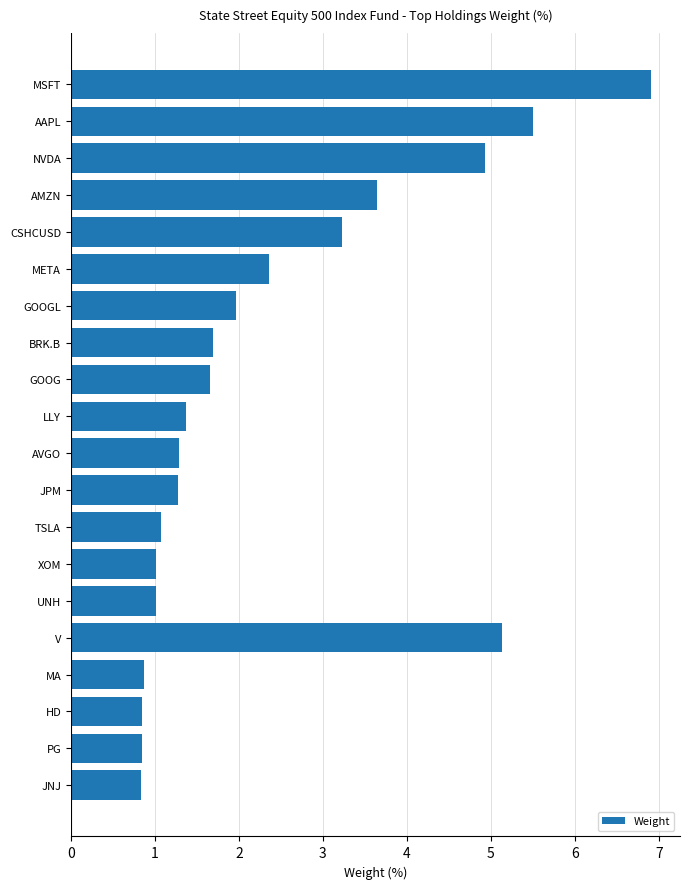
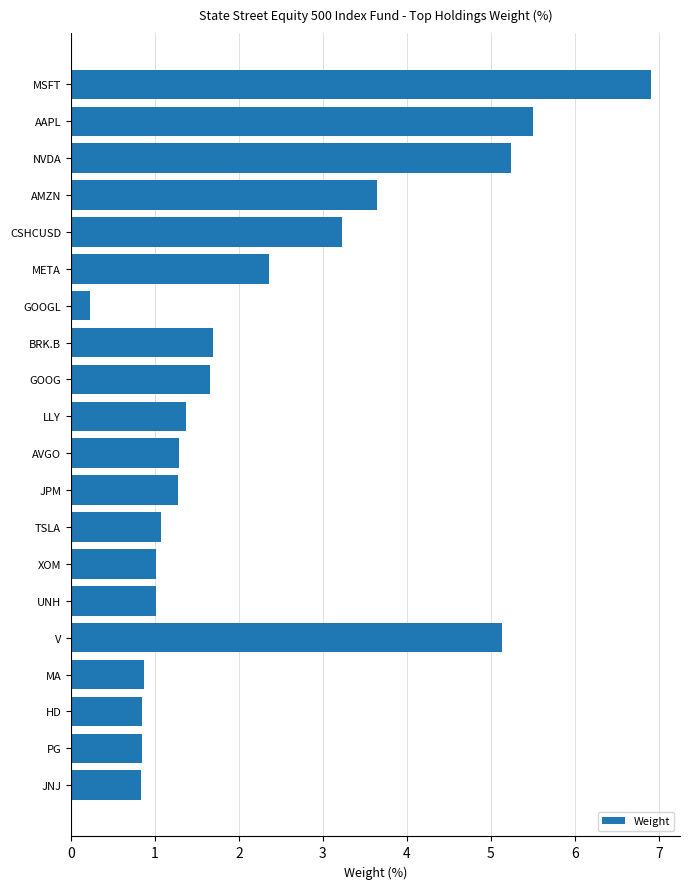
  {
    "MSFT": 6.9,
    "AAPL": 5.5,
-   "NVDA": 4.9,
+   "NVDA": 5.2,
    "AMZN": 3.6,
    "CSHCUSD": 3.2,
    "META": 2.4,
-   "GOOGL": 2.0,
+   "GOOGL": 0.2,
    "BRK.B": 1.7,
    "GOOG": 1.7,
    "LLY": 1.4,
    "AVGO": 1.3,
    "JPM": 1.3,
    "TSLA": 1.1,
    "XOM": 1.0,
    "UNH": 1.0,
    "V": 5.1,
    "MA": 0.9,
    "HD": 0.8,
    "PG": 0.8,
    "JNJ": 0.8
  }
